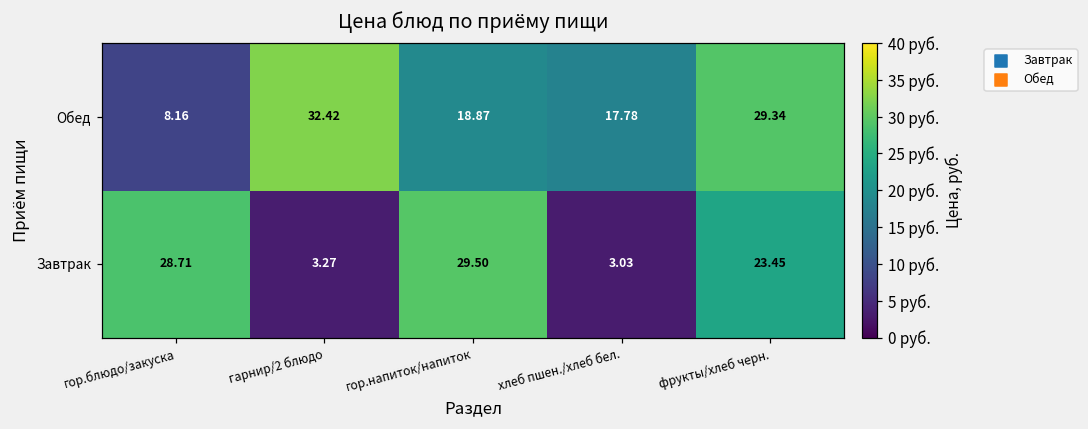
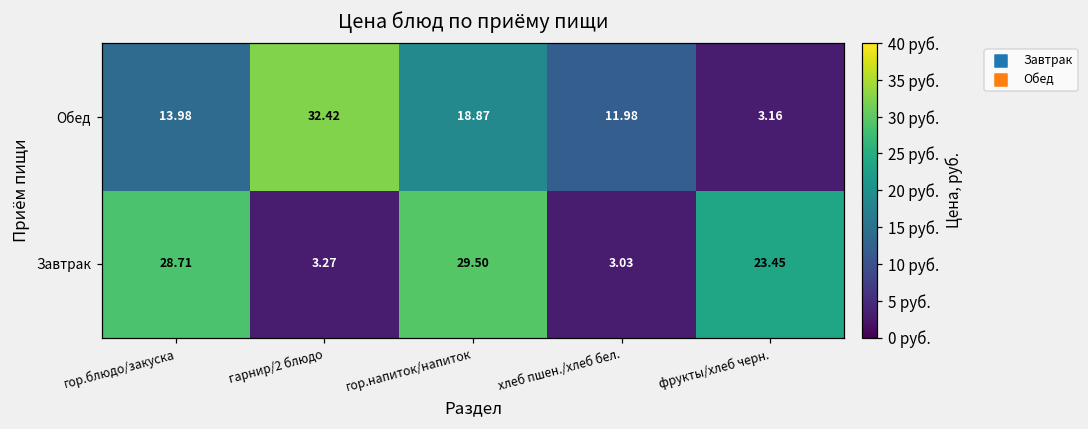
  {
    "Обед": {
-     "гор.блюдо/закуска": 8.16,
+     "гор.блюдо/закуска": 13.98,
      "гарнир/2 блюдо": 32.42,
      "гор.напиток/напиток": 18.87,
-     "хлеб пшен./хлеб бел.": 17.78,
-     "фрукты/хлеб черн.": 29.34
+     "хлеб пшен./хлеб бел.": 11.98,
+     "фрукты/хлеб черн.": 3.16
    },
    "Завтрак": {
      "гор.блюдо/закуска": 28.71,
      "гарнир/2 блюдо": 3.27,
      "гор.напиток/напиток": 29.50,
      "хлеб пшен./хлеб бел.": 3.03,
      "фрукты/хлеб черн.": 23.45
    }
  }
